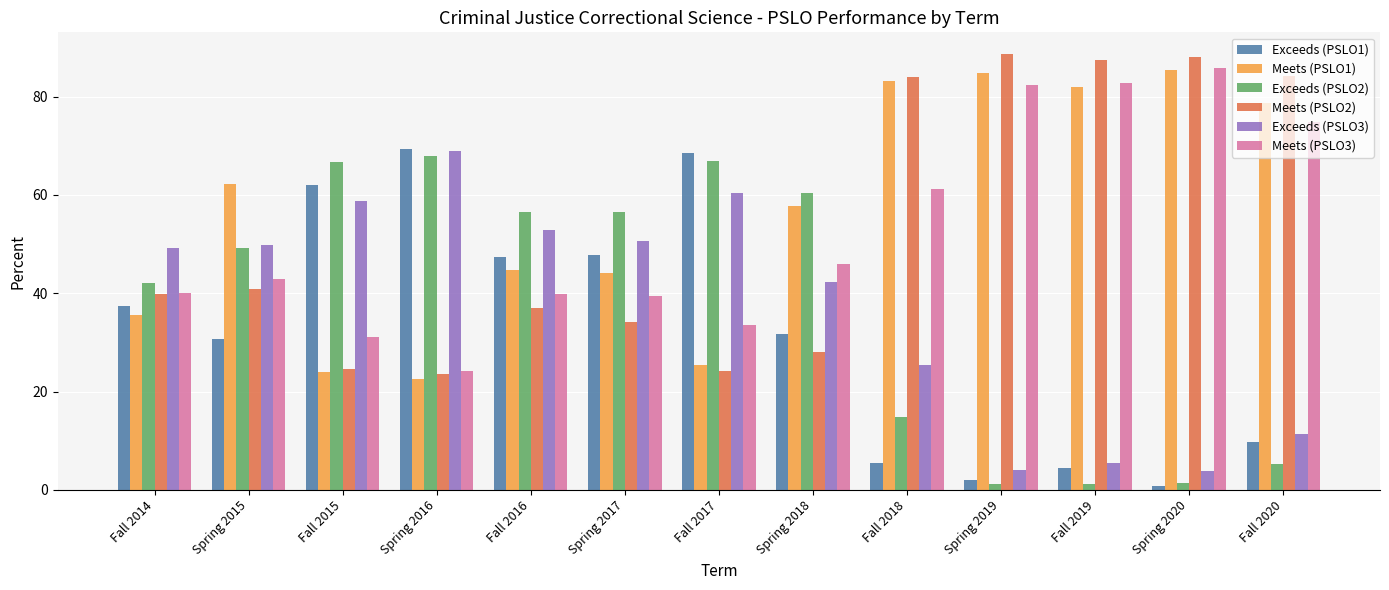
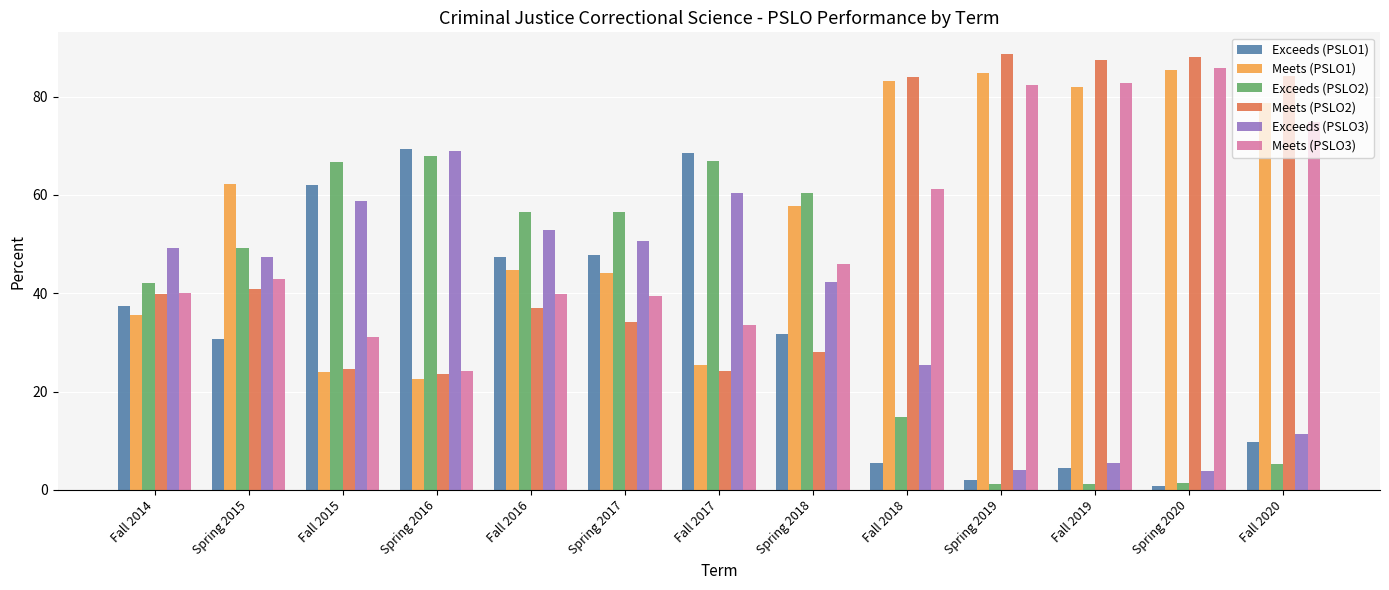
  {
    "Exceeds (PSLO1)": {
      "Fall 2014": 37,
      "Spring 2015": 31,
      "Fall 2015": 62,
      "Spring 2016": 69,
      "Fall 2016": 47,
      "Spring 2017": 48,
      "Fall 2017": 69,
      "Spring 2018": 32,
      "Fall 2018": 5,
      "Spring 2019": 2,
      "Fall 2019": 5,
      "Spring 2020": 1,
      "Fall 2020": 10
    },
    "Exceeds (PSLO2)": {
      "Fall 2014": 42,
      "Spring 2015": 49,
      "Fall 2015": 67,
      "Spring 2016": 68,
      "Fall 2016": 57,
      "Spring 2017": 57,
      "Fall 2017": 67,
      "Spring 2018": 60,
      "Fall 2018": 15,
      "Spring 2019": 1,
      "Fall 2019": 1,
      "Spring 2020": 1,
      "Fall 2020": 5
    },
    "Exceeds (PSLO3)": {
      "Fall 2014": 49,
-     "Spring 2015": 50,
+     "Spring 2015": 47,
      "Fall 2015": 59,
      "Spring 2016": 69,
      "Fall 2016": 53,
      "Spring 2017": 51,
      "Fall 2017": 60,
      "Spring 2018": 42,
      "Fall 2018": 25,
      "Spring 2019": 4,
      "Fall 2019": 6,
      "Spring 2020": 4,
      "Fall 2020": 11
    },
    "Meets (PSLO3)": {
      "Fall 2014": 40,
      "Spring 2015": 43,
      "Fall 2015": 31,
      "Spring 2016": 24,
      "Fall 2016": 40,
      "Spring 2017": 39,
      "Fall 2017": 33,
      "Spring 2018": 46,
      "Fall 2018": 61,
      "Spring 2019": 82,
      "Fall 2019": 83,
      "Spring 2020": 86
    }
  }
